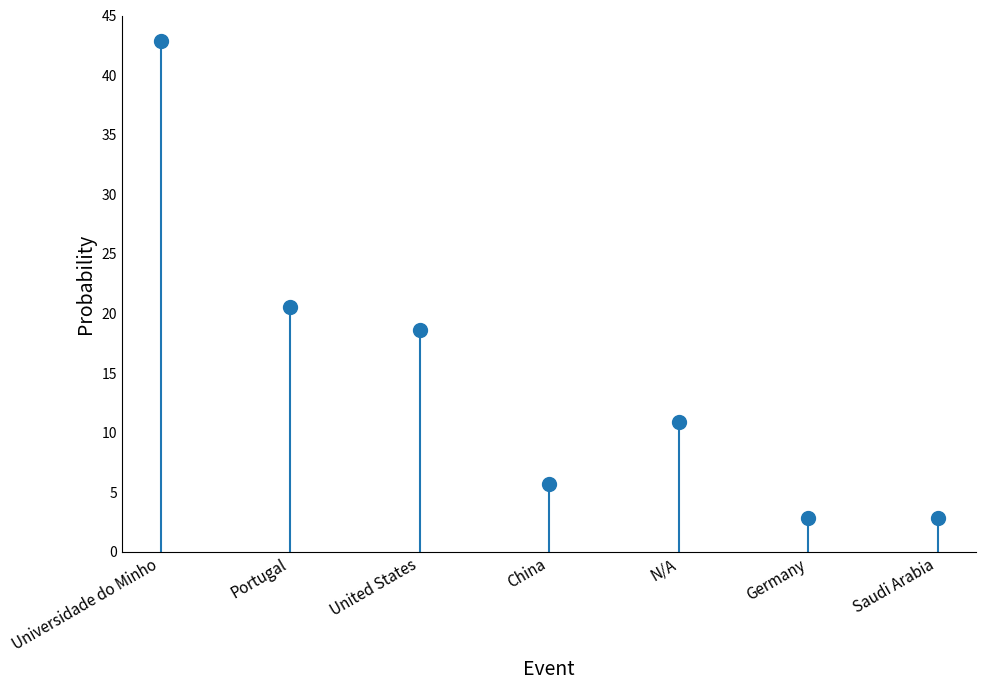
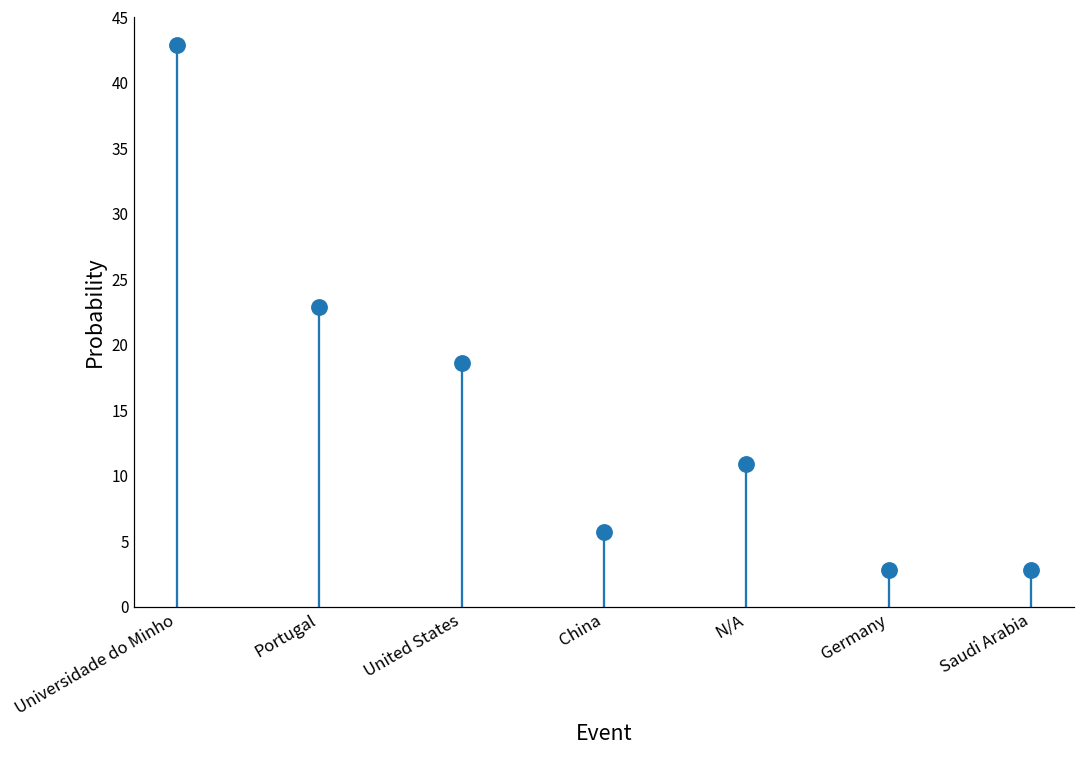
  {
    "Universidade do Minho": 42.9,
-   "Portugal": 20.6,
+   "Portugal": 22.9,
    "United States": 18.6,
    "China": 5.7,
    "N/A": 10.9,
    "Germany": 2.9,
    "Saudi Arabia": 2.9
  }
